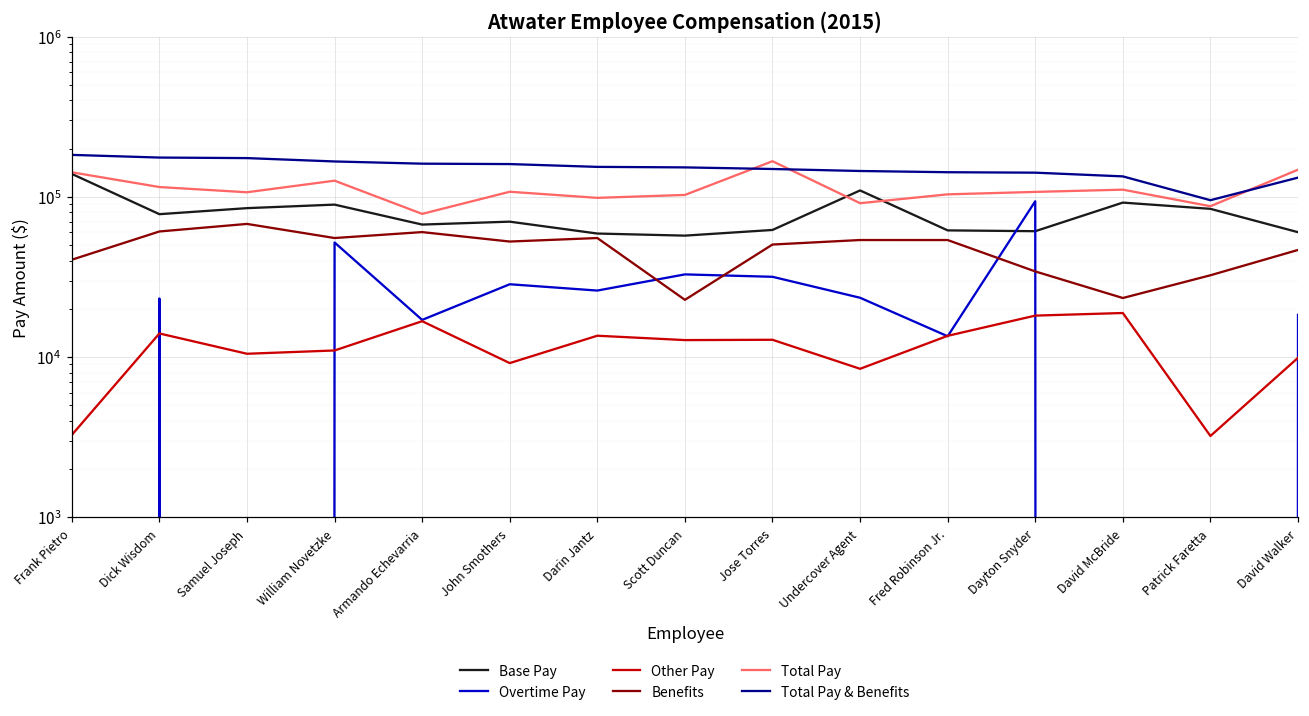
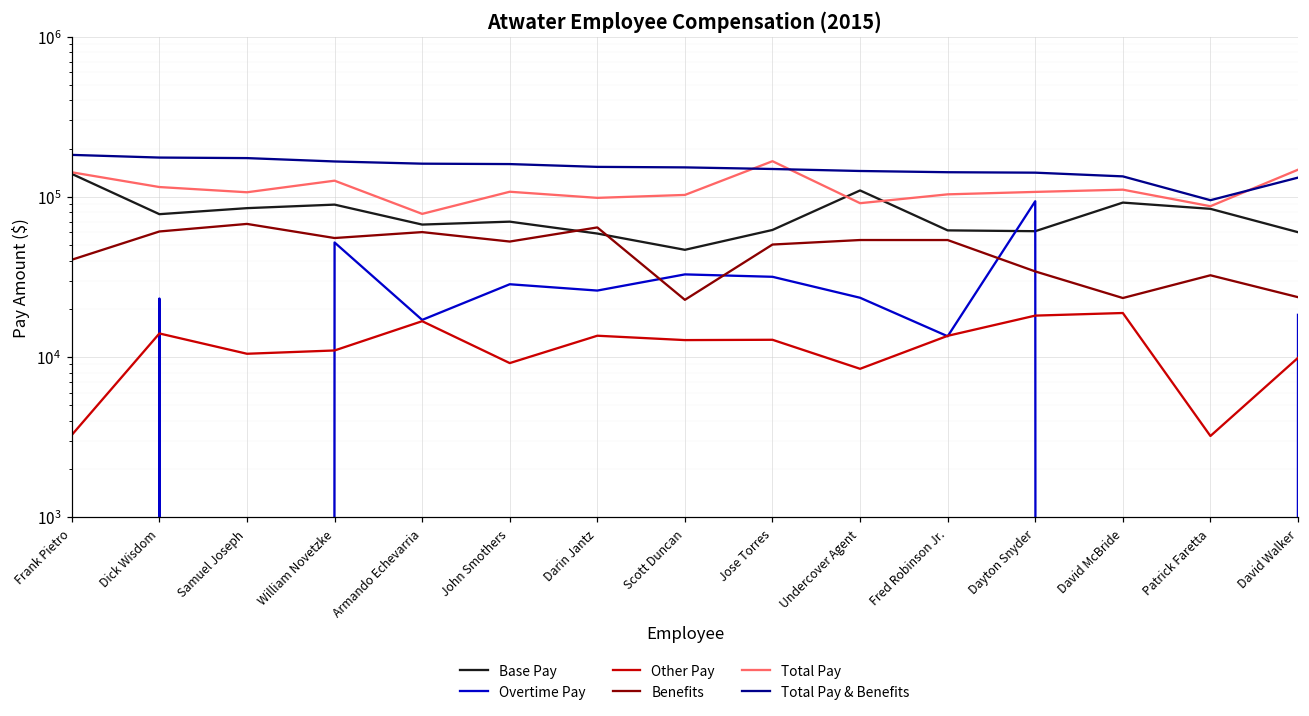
  {
    "Base Pay": {
      "Dick Wisdom": 80000,
      "Samuel Joseph": 90000,
      "William Novetzke": 90000,
      "Armando Echevarria": 70000,
      "John Smothers": 70000,
      "Darin Jantz": 59000,
-     "Scott Duncan": 57000,
+     "Scott Duncan": 47000,
      "Jose Torres": 62000,
      "Undercover Agent": 110000,
      "Fred Robinson Jr.": 62000,
      "Dayton Snyder": 61000,
      "David McBride": 90000,
      "David Walker": 60000
    },
    "Overtime Pay": {
      "Dick Wisdom": 23000,
      "William Novetzke": 52000,
      "John Smothers": 28000,
      "Darin Jantz": 26000,
      "Scott Duncan": 33000,
      "Jose Torres": 32000,
      "Undercover Agent": 23000,
      "Dayton Snyder": 90000,
      "David Walker": 18000
    },
    "Other Pay": {
      "Frank Pietro": 3300,
      "Dick Wisdom": 14000,
      "Samuel Joseph": 10000,
      "William Novetzke": 11000,
      "John Smothers": 9000,
      "Darin Jantz": 14000,
      "Scott Duncan": 13000,
      "Jose Torres": 13000,
      "Undercover Agent": 8000,
      "Dayton Snyder": 18000,
      "David McBride": 19000,
      "Patrick Faretta": 3200,
      "David Walker": 10000
    },
    "Benefits": {
      "Frank Pietro": 41000,
      "Dick Wisdom": 61000,
      "Samuel Joseph": 70000,
      "William Novetzke": 55000,
      "Armando Echevarria": 60000,
      "John Smothers": 53000,
-     "Darin Jantz": 55000,
+     "Darin Jantz": 60000,
      "Scott Duncan": 23000,
      "Jose Torres": 50000,
      "Undercover Agent": 54000,
      "Fred Robinson Jr.": 54000,
      "Dayton Snyder": 34000,
      "David McBride": 23000,
      "Patrick Faretta": 32000,
-     "David Walker": 47000
+     "David Walker": 24000
    },
    "Total Pay": {
      "Dick Wisdom": 120000,
      "Samuel Joseph": 110000,
      "William Novetzke": 130000,
      "Armando Echevarria": 80000,
      "John Smothers": 110000,
      "Darin Jantz": 100000,
      "Scott Duncan": 100000,
      "Jose Torres": 170000,
      "Undercover Agent": 90000,
      "Fred Robinson Jr.": 100000,
      "Dayton Snyder": 110000,
      "David McBride": 110000,
      "David Walker": 150000
    },
    "Total Pay & Benefits": {
      "Frank Pietro": 180000,
      "Dick Wisdom": 180000,
      "Samuel Joseph": 170000,
      "William Novetzke": 170000,
      "Armando Echevarria": 160000,
      "John Smothers": 160000,
      "Darin Jantz": 150000,
      "Scott Duncan": 150000,
      "Jose Torres": 150000,
      "Undercover Agent": 150000,
      "Fred Robinson Jr.": 140000,
      "Dayton Snyder": 140000,
      "David McBride": 130000,
      "Patrick Faretta": 100000,
      "David Walker": 130000
    }
  }
